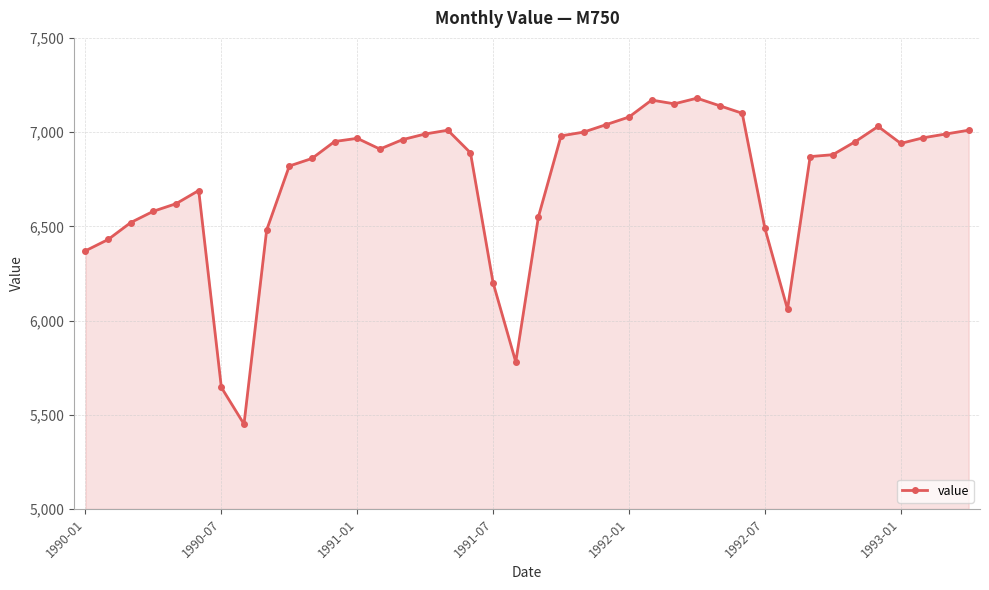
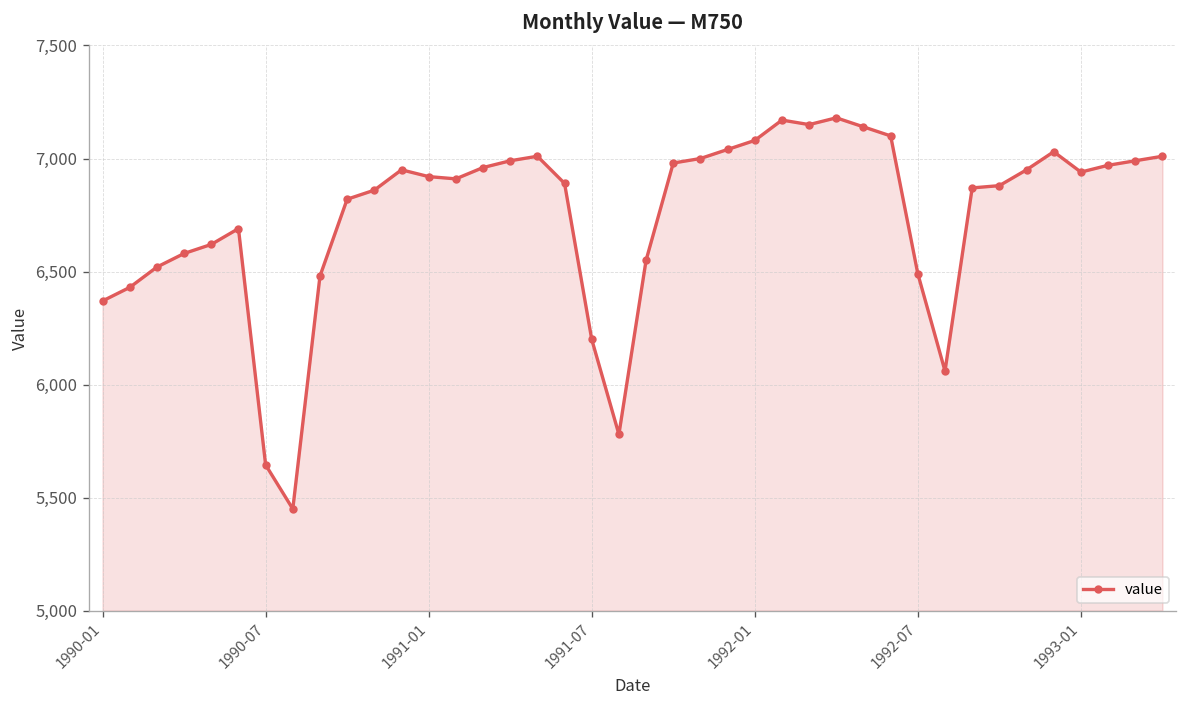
  {
    "1990-01": "6,370",
    "1990-07": "5,650",
-   "1991-01": "6,970",
+   "1991-01": "6,920",
    "1991-07": "6,200",
    "1992-01": "7,080",
    "1992-07": "6,490",
    "1993-01": "6,940"
  }
